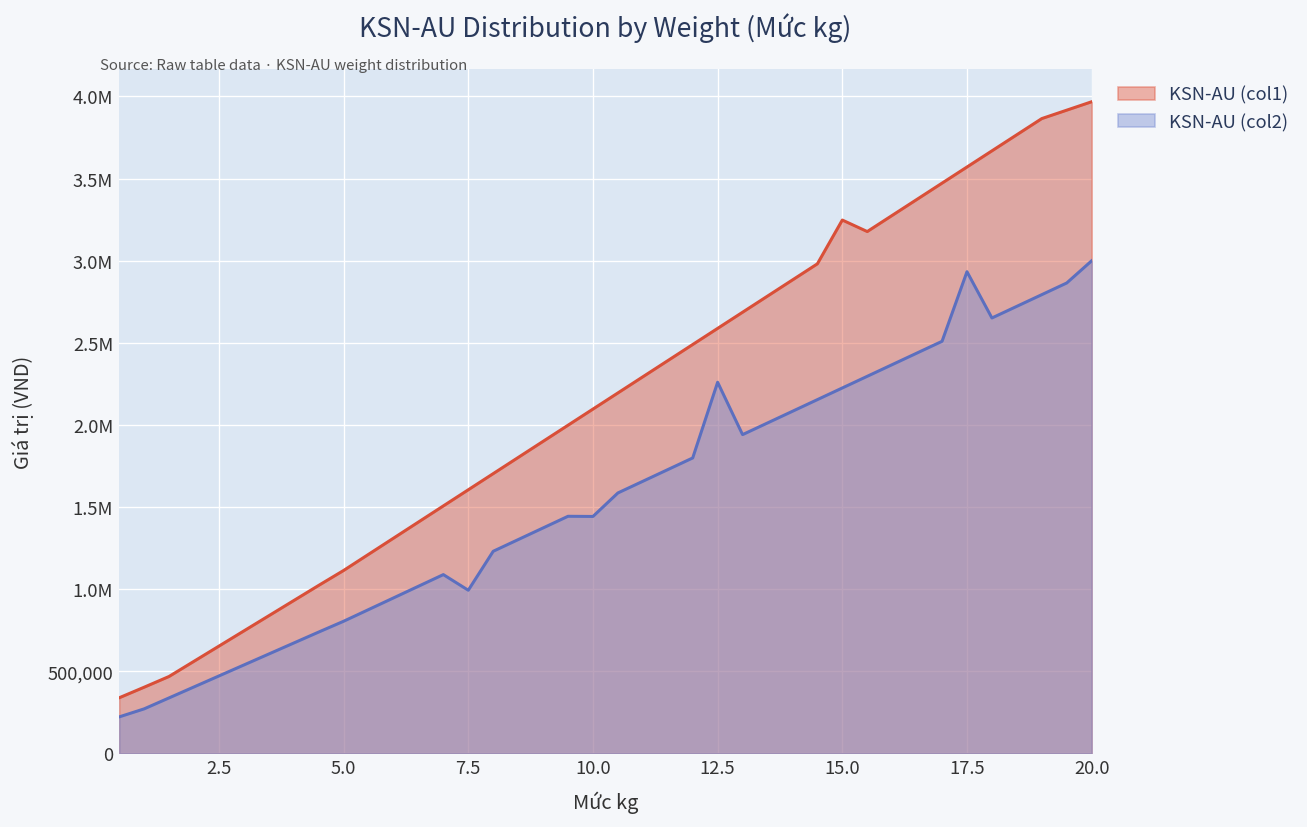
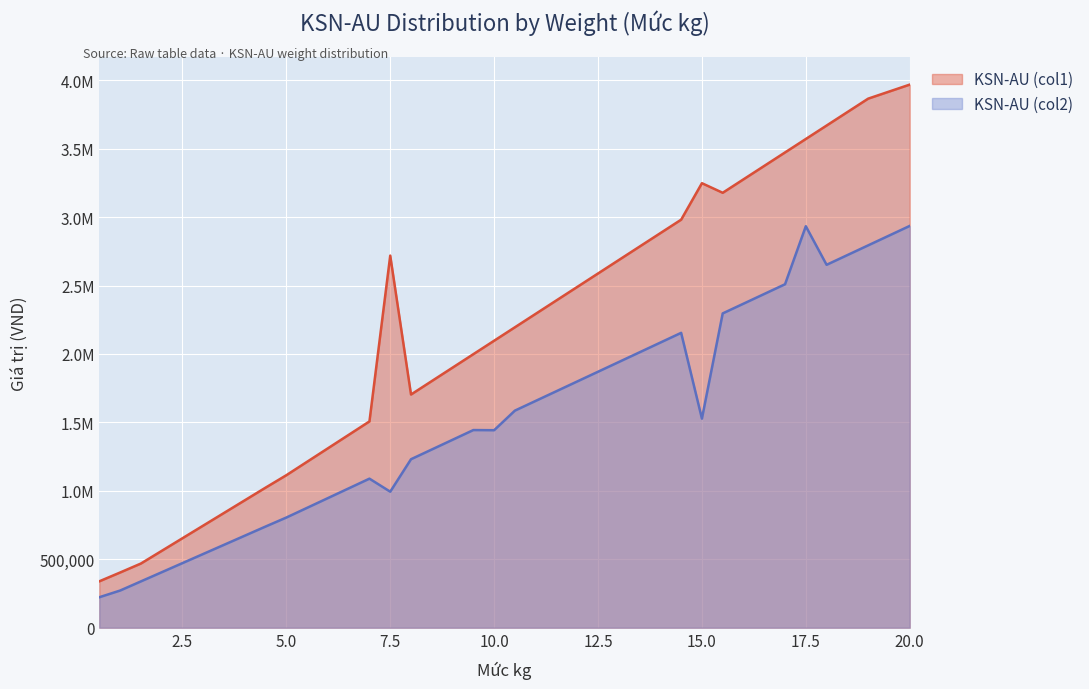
  {
    "KSN-AU (col1)": {
      "2.5": "650,000",
      "5.0": "1,110,000",
-     "7.5": "1,610,000",
+     "7.5": "2,720,000",
      "10.0": "2,100,000",
      "12.5": "2,590,000",
      "15.0": "3,250,000",
      "17.5": "3,570,000",
      "20.0": "3,970,000"
    },
    "KSN-AU (col2)": {
      "2.5": "470,000",
      "5.0": "800,000",
      "7.5": "990,000",
      "10.0": "1,440,000",
-     "12.5": "2,260,000",
-     "15.0": "2,230,000",
+     "12.5": "1,870,000",
+     "15.0": "1,530,000",
      "17.5": "2,930,000",
-     "20.0": "3,000,000"
+     "20.0": "2,940,000"
    }
  }
